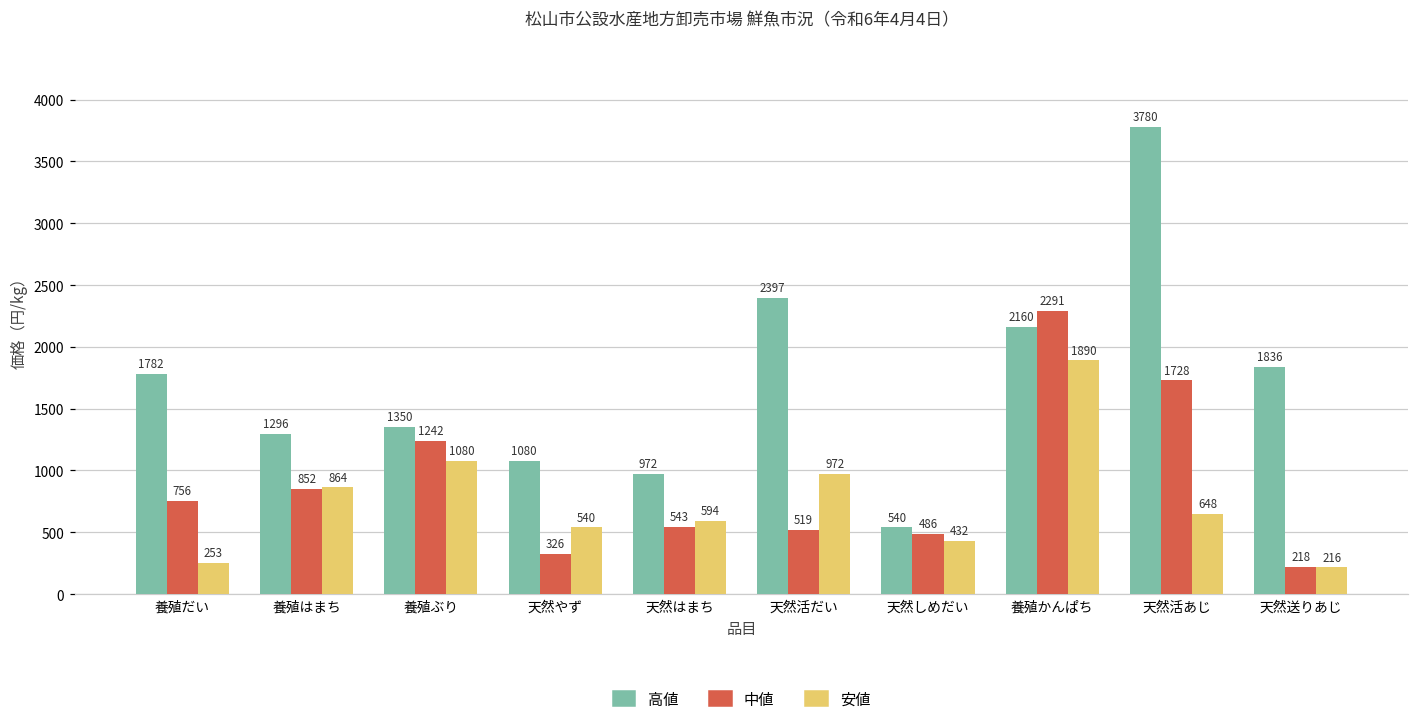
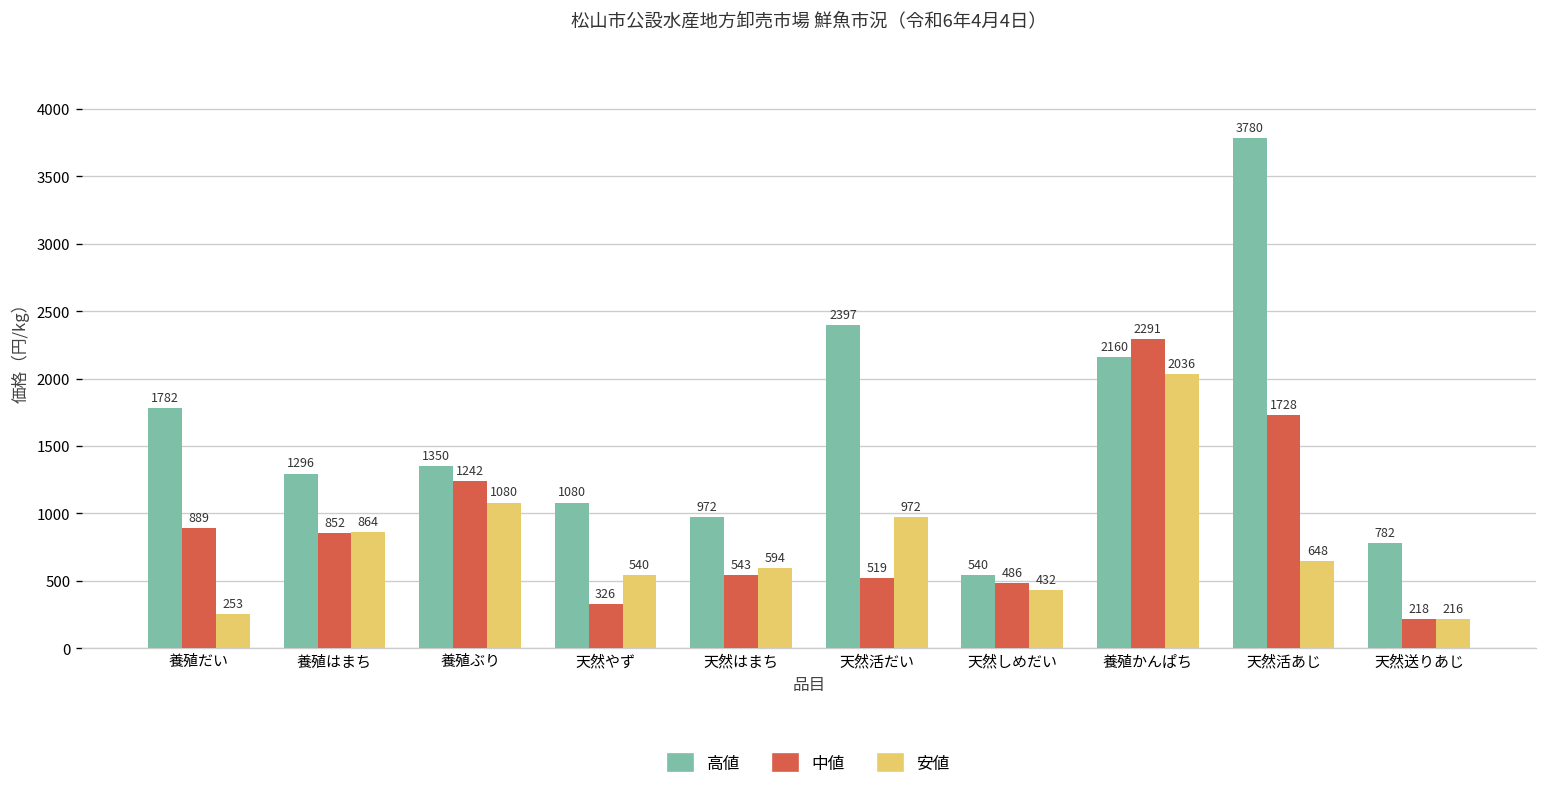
  {
    "高値": {
      "養殖だい": 1782,
      "養殖はまち": 1296,
      "養殖ぶり": 1350,
      "天然やず": 1080,
      "天然はまち": 972,
      "天然活だい": 2397,
      "天然しめだい": 540,
      "養殖かんぱち": 2160,
      "天然活あじ": 3780,
-     "天然送りあじ": 1836
+     "天然送りあじ": 782
    },
    "中値": {
-     "養殖だい": 756,
+     "養殖だい": 889,
      "養殖はまち": 852,
      "養殖ぶり": 1242,
      "天然やず": 326,
      "天然はまち": 543,
      "天然活だい": 519,
      "天然しめだい": 486,
      "養殖かんぱち": 2291,
      "天然活あじ": 1728,
      "天然送りあじ": 218
    },
    "安値": {
      "養殖だい": 253,
      "養殖はまち": 864,
      "養殖ぶり": 1080,
      "天然やず": 540,
      "天然はまち": 594,
      "天然活だい": 972,
      "天然しめだい": 432,
-     "養殖かんぱち": 1890,
+     "養殖かんぱち": 2036,
      "天然活あじ": 648,
      "天然送りあじ": 216
    }
  }
